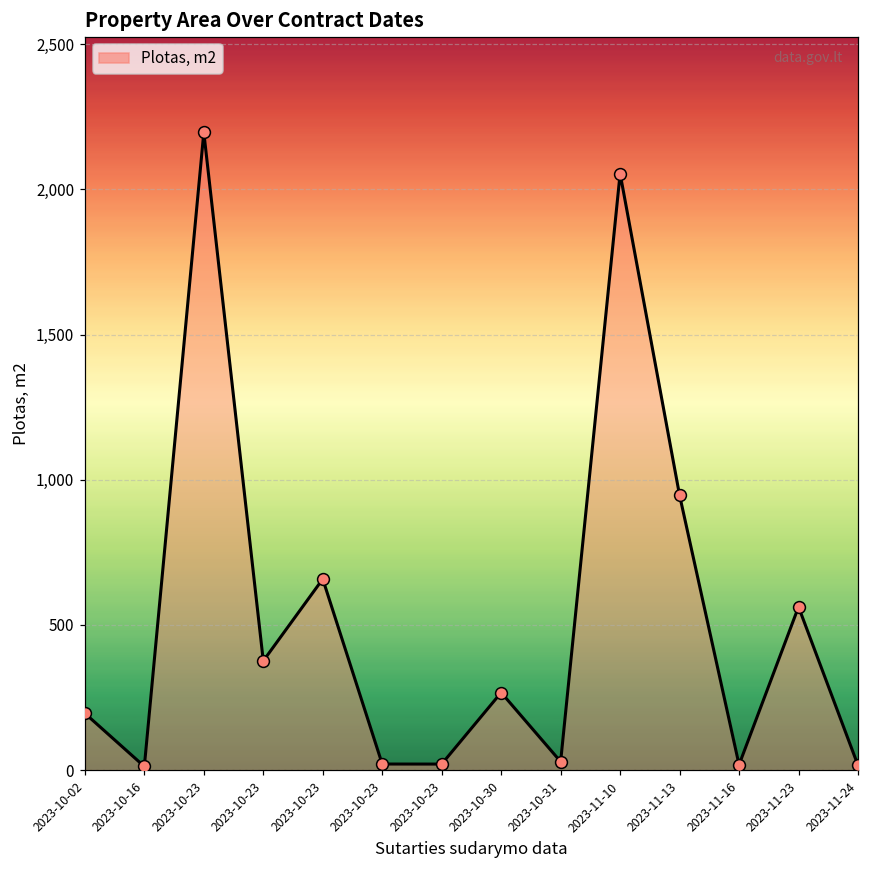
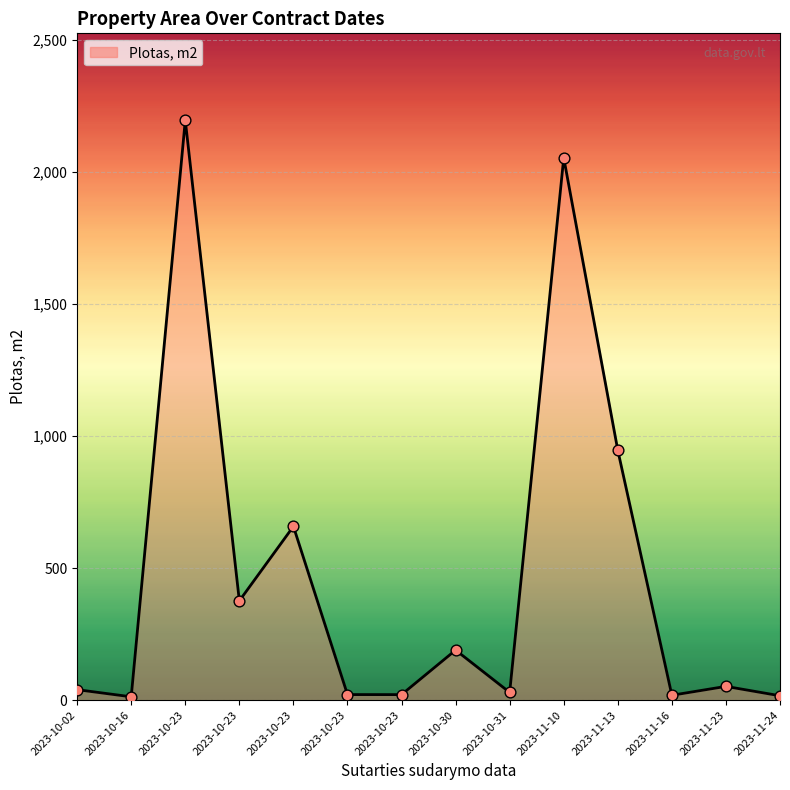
  {
-   "2023-10-02": "200",
+   "2023-10-02": "40",
    "2023-10-16": "10",
-   "2023-10-30": "270",
+   "2023-10-30": "190",
    "2023-10-31": "30",
    "2023-11-10": "2,050",
    "2023-11-13": "950",
    "2023-11-16": "20",
-   "2023-11-23": "560",
+   "2023-11-23": "50",
    "2023-11-24": "20"
  }
